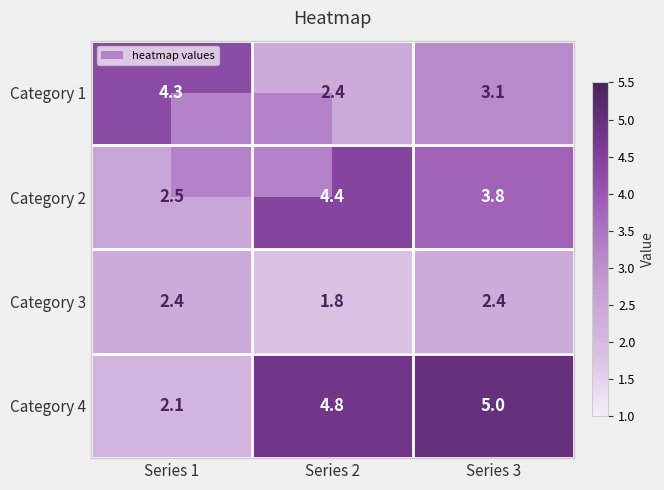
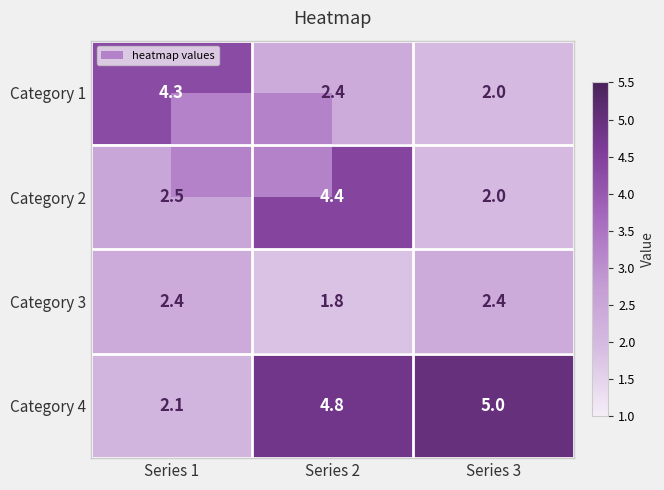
  {
    "Category 1": {
-     "Series 3": 3.1
+     "Series 3": 2.0
    },
    "Category 2": {
-     "Series 3": 3.8
+     "Series 3": 2.0
    },
    "Category 3": {
      "Series 1": 2.4,
      "Series 2": 1.8,
      "Series 3": 2.4
    },
    "Category 4": {
      "Series 1": 2.1,
      "Series 2": 4.8,
      "Series 3": 5.0
    }
  }
